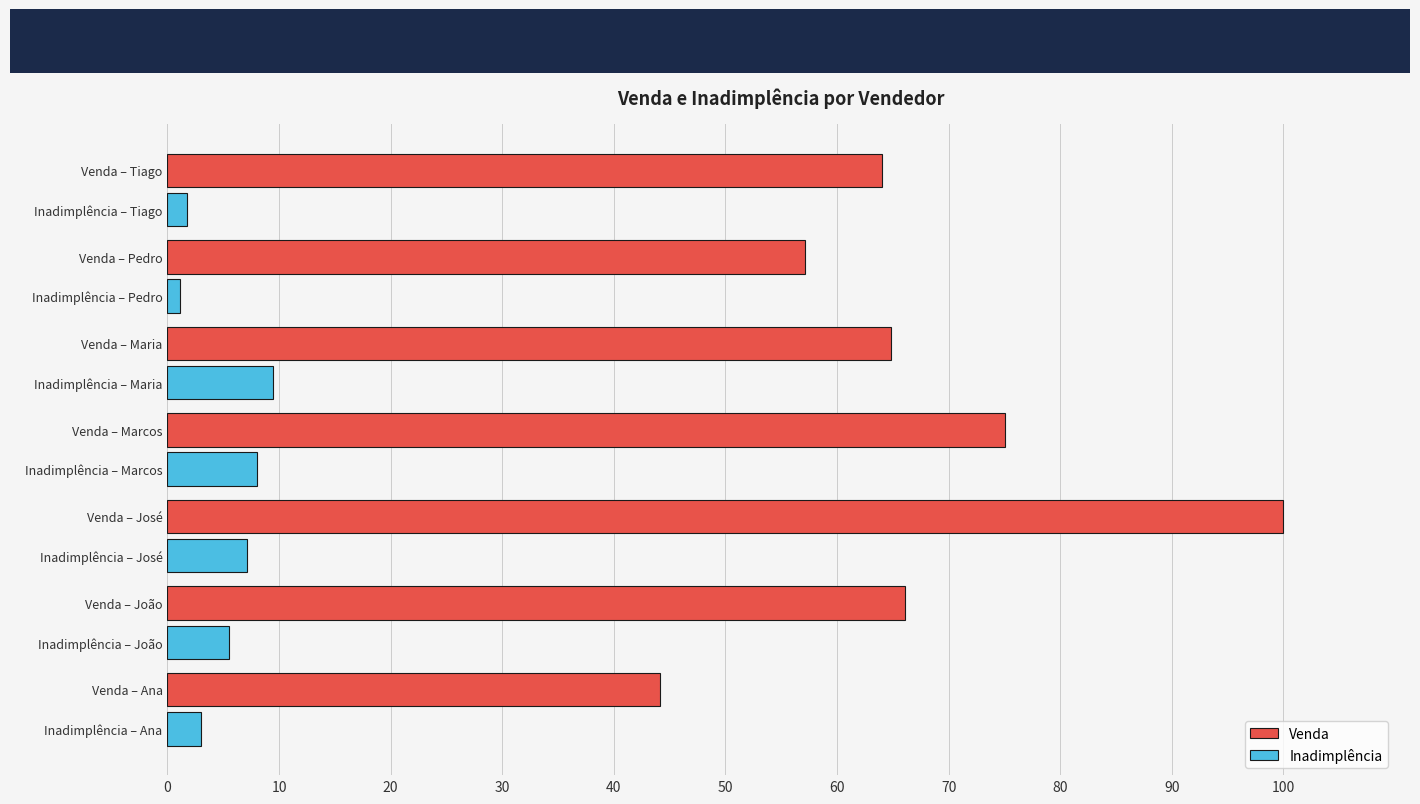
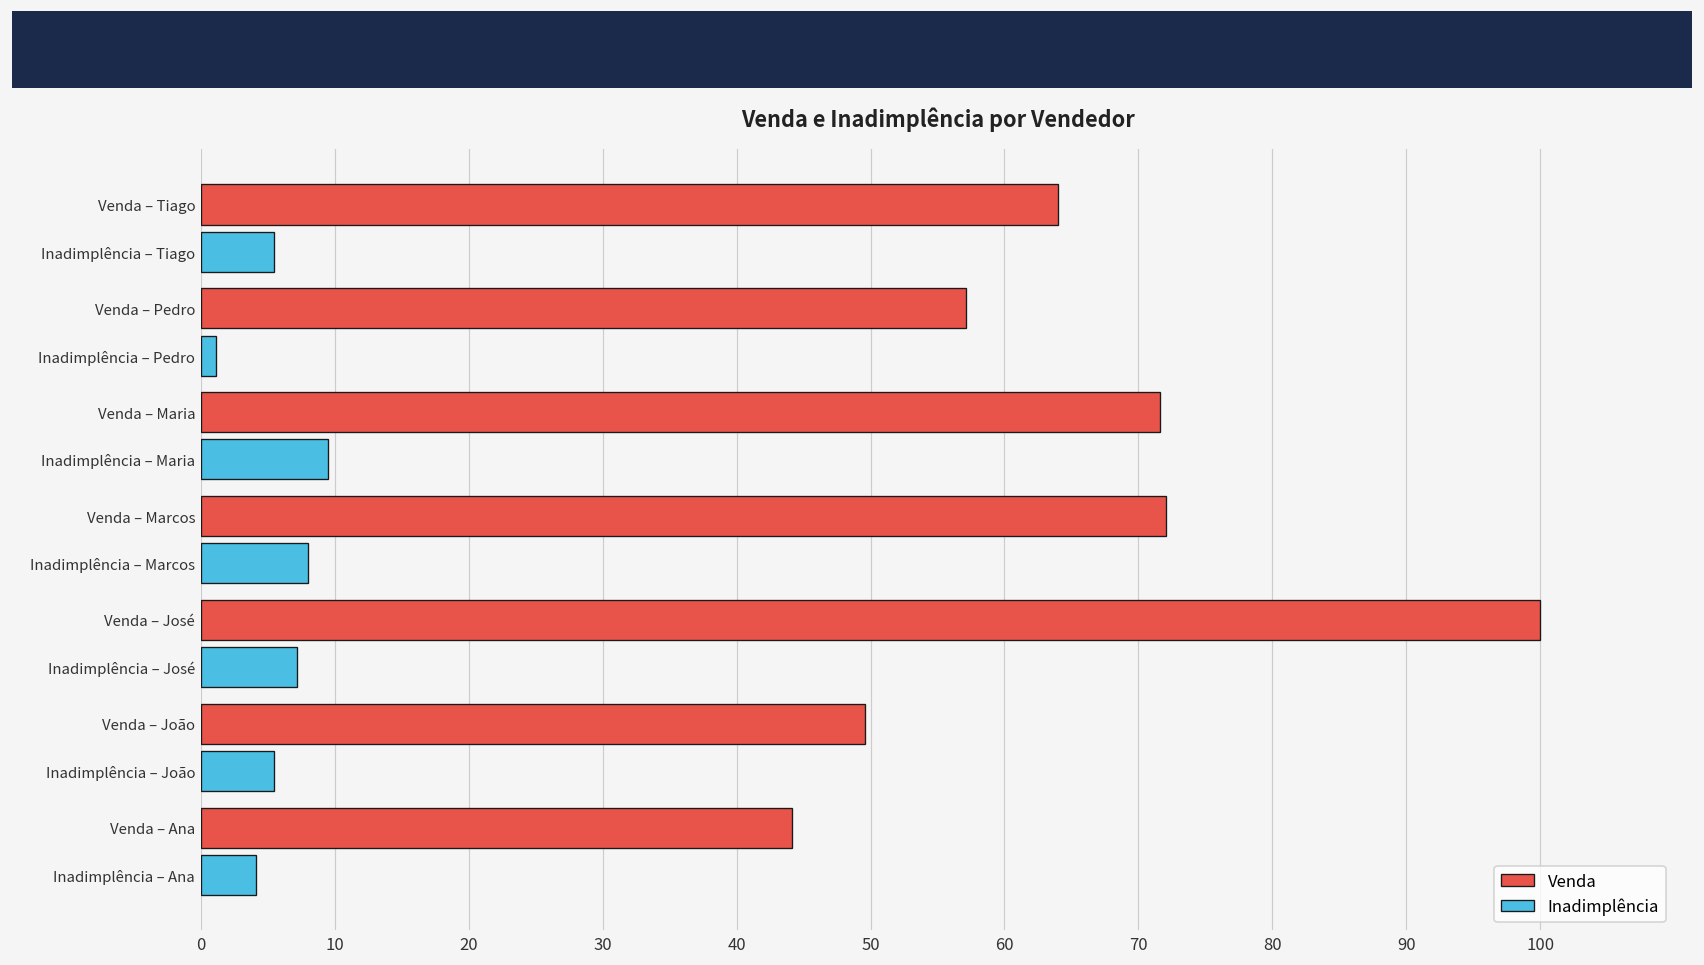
  {
    "Venda": {
      "Venda – Tiago": 64.0,
      "Venda – Pedro": 57.1,
-     "Venda – Maria": 64.8,
-     "Venda – Marcos": 75.1,
+     "Venda – Maria": 71.6,
+     "Venda – Marcos": 72.1,
      "Venda – José": 100.0,
-     "Venda – João": 66.1,
+     "Venda – João": 49.6,
      "Venda – Ana": 44.1
    },
    "Inadimplência": {
-     "Inadimplência – Tiago": 1.8,
+     "Inadimplência – Tiago": 5.5,
      "Inadimplência – Pedro": 1.1,
      "Inadimplência – Maria": 9.5,
      "Inadimplência – Marcos": 8.0,
      "Inadimplência – José": 7.1,
      "Inadimplência – João": 5.5,
-     "Inadimplência – Ana": 3.0
+     "Inadimplência – Ana": 4.1
    }
  }
